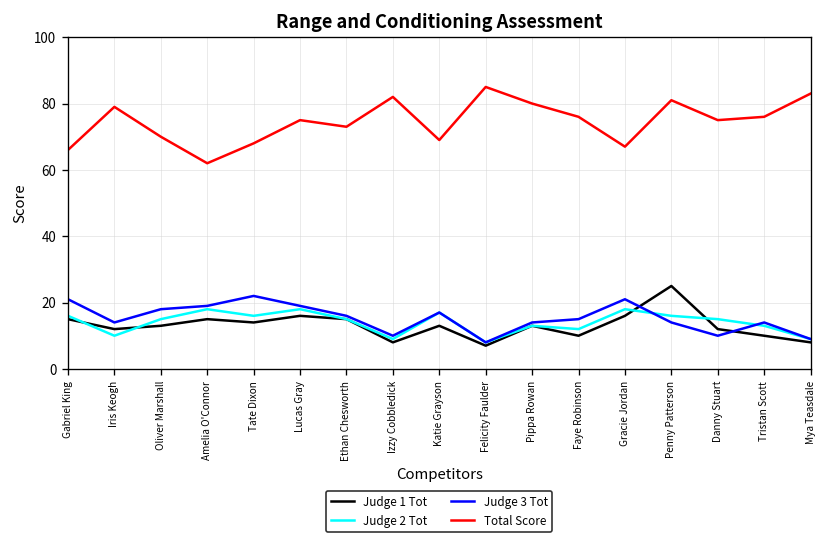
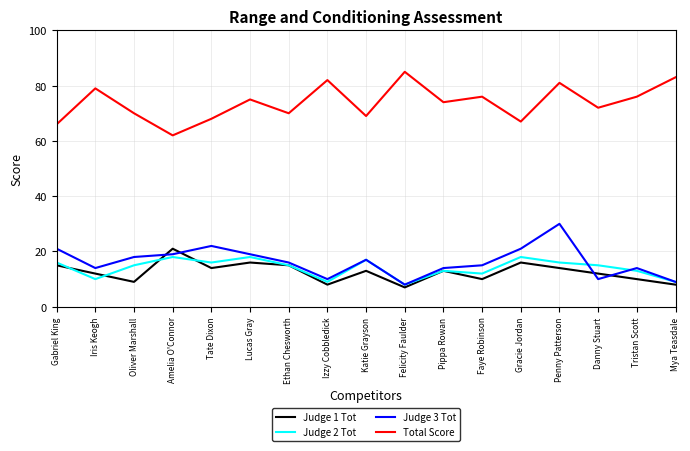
  {
    "Judge 1 Tot": {
      "Gabriel King": 15,
      "Iris Keogh": 12,
-     "Oliver Marshall": 13,
-     "Amelia O'Connor": 15,
+     "Oliver Marshall": 9,
+     "Amelia O'Connor": 21,
      "Tate Dixon": 14,
      "Lucas Gray": 16,
      "Izzy Cobbledick": 8,
      "Katie Grayson": 13,
      "Felicity Faulder": 7,
      "Faye Robinson": 10,
      "Gracie Jordan": 16,
-     "Penny Patterson": 25,
+     "Penny Patterson": 14,
      "Danny Stuart": 12,
      "Tristan Scott": 10,
      "Mya Teasdale": 8
    },
    "Judge 2 Tot": {
      "Gabriel King": 16,
      "Iris Keogh": 10,
      "Oliver Marshall": 15,
      "Amelia O'Connor": 18,
      "Tate Dixon": 16,
      "Lucas Gray": 18,
      "Izzy Cobbledick": 9,
      "Faye Robinson": 12,
      "Gracie Jordan": 18,
      "Penny Patterson": 16,
      "Danny Stuart": 15,
      "Tristan Scott": 13
    },
    "Judge 3 Tot": {
      "Gabriel King": 21,
      "Iris Keogh": 14,
      "Oliver Marshall": 18,
      "Amelia O'Connor": 19,
      "Tate Dixon": 22,
      "Lucas Gray": 19,
      "Ethan Chesworth": 16,
      "Izzy Cobbledick": 10,
      "Pippa Rowan": 14,
      "Faye Robinson": 15,
      "Gracie Jordan": 21,
-     "Penny Patterson": 14,
+     "Penny Patterson": 30,
      "Danny Stuart": 10,
      "Tristan Scott": 14
    },
    "Total Score": {
      "Gabriel King": 66,
      "Iris Keogh": 79,
      "Oliver Marshall": 70,
      "Amelia O'Connor": 62,
      "Tate Dixon": 68,
      "Lucas Gray": 75,
-     "Ethan Chesworth": 73,
+     "Ethan Chesworth": 70,
      "Izzy Cobbledick": 82,
      "Katie Grayson": 69,
      "Felicity Faulder": 85,
-     "Pippa Rowan": 80,
+     "Pippa Rowan": 74,
      "Faye Robinson": 76,
      "Gracie Jordan": 67,
      "Penny Patterson": 81,
-     "Danny Stuart": 75,
+     "Danny Stuart": 72,
      "Tristan Scott": 76,
      "Mya Teasdale": 83
    }
  }
